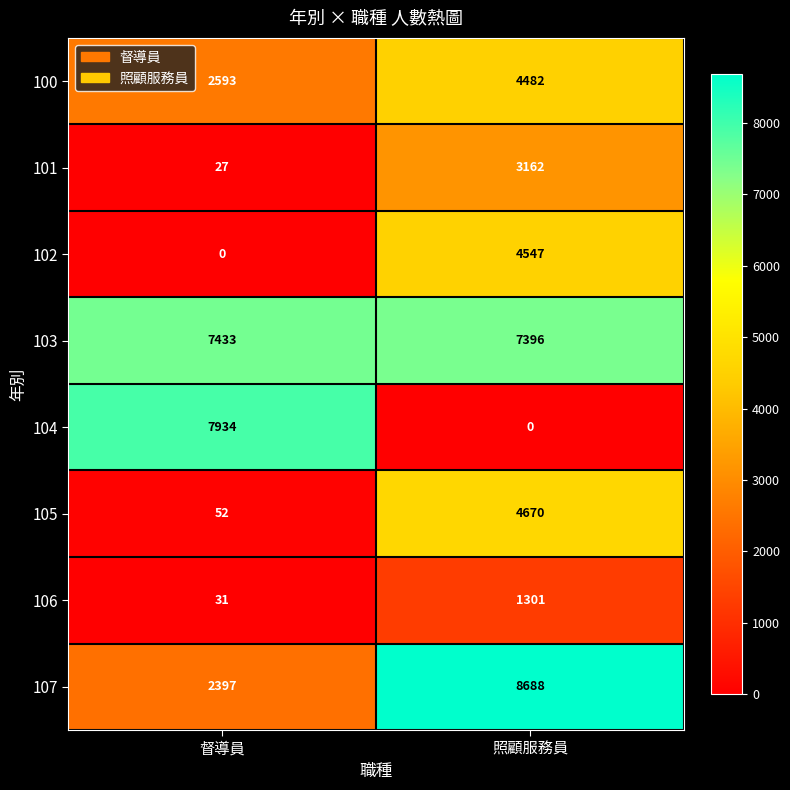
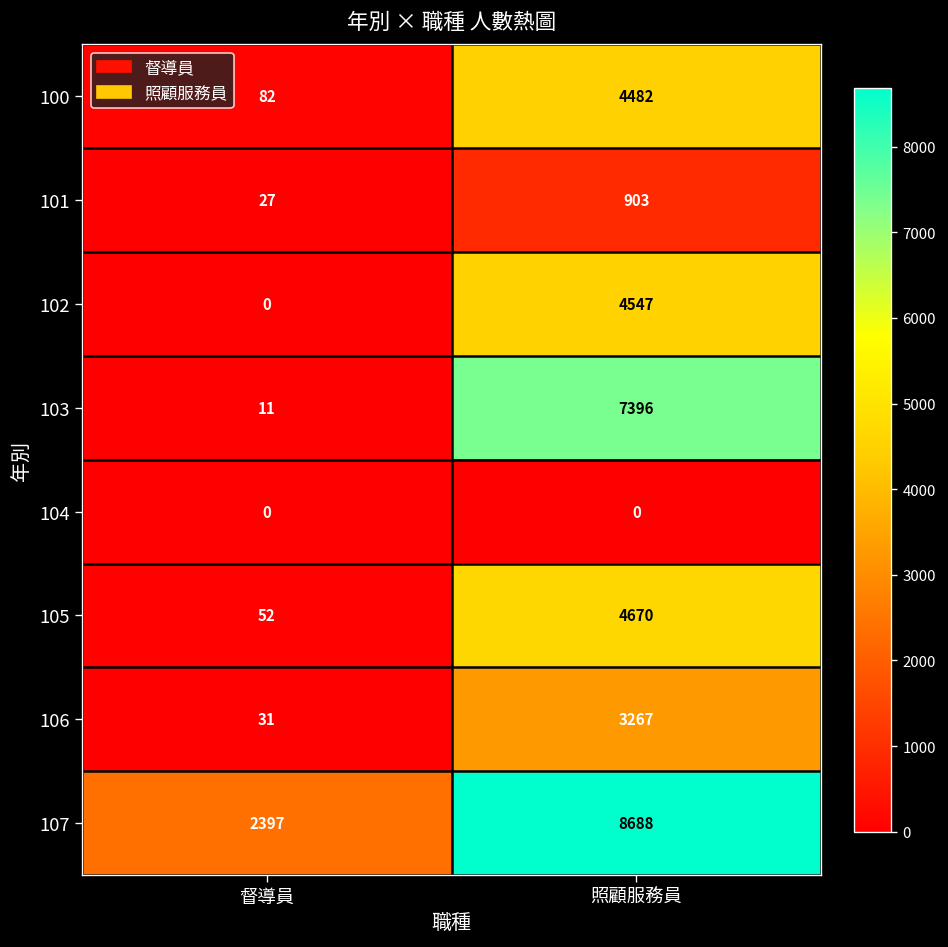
  {
    "100": {
-     "督導員": 2593,
+     "督導員": 82,
      "照顧服務員": 4482
    },
    "101": {
      "督導員": 27,
-     "照顧服務員": 3162
+     "照顧服務員": 903
    },
    "102": {
      "督導員": 0,
      "照顧服務員": 4547
    },
    "103": {
-     "督導員": 7433,
+     "督導員": 11,
      "照顧服務員": 7396
    },
    "104": {
-     "督導員": 7934,
+     "督導員": 0,
      "照顧服務員": 0
    },
    "105": {
      "督導員": 52,
      "照顧服務員": 4670
    },
    "106": {
      "督導員": 31,
-     "照顧服務員": 1301
+     "照顧服務員": 3267
    },
    "107": {
      "督導員": 2397,
      "照顧服務員": 8688
    }
  }
